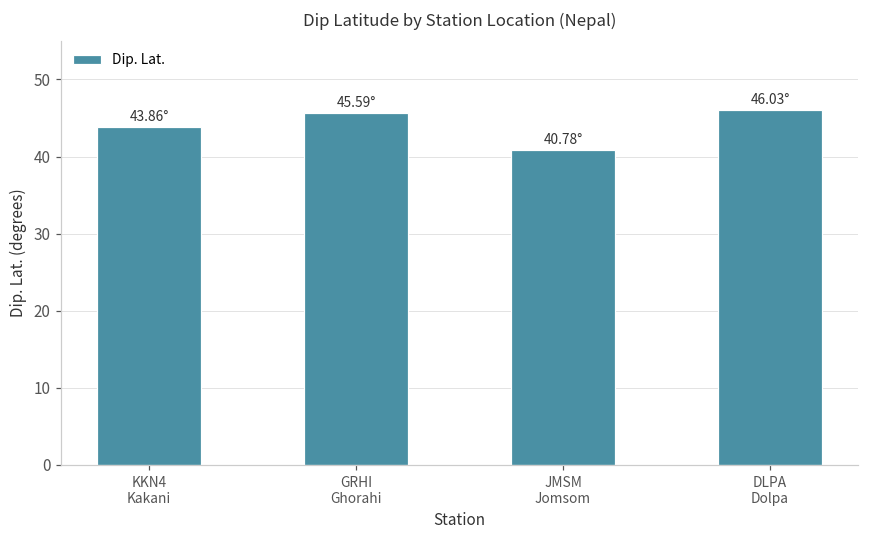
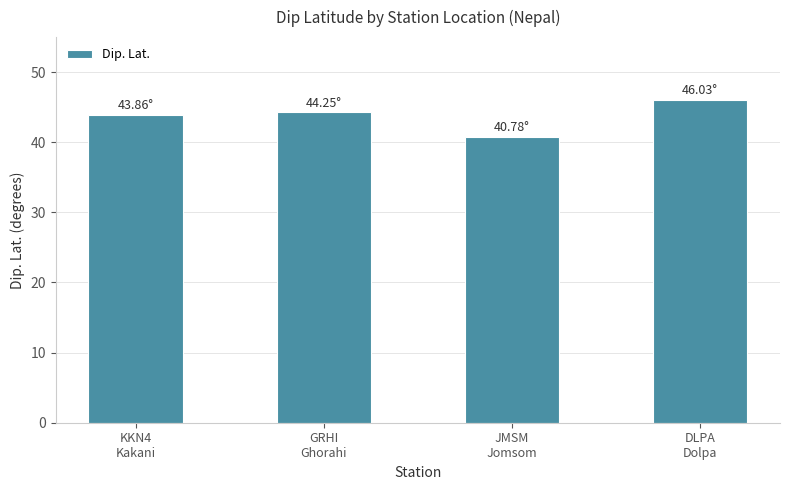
  {
    "KKN4 Kakani": "43.86°",
-   "GRHI Ghorahi": "45.59°",
+   "GRHI Ghorahi": "44.25°",
    "JMSM Jomsom": "40.78°",
    "DLPA Dolpa": "46.03°"
  }
